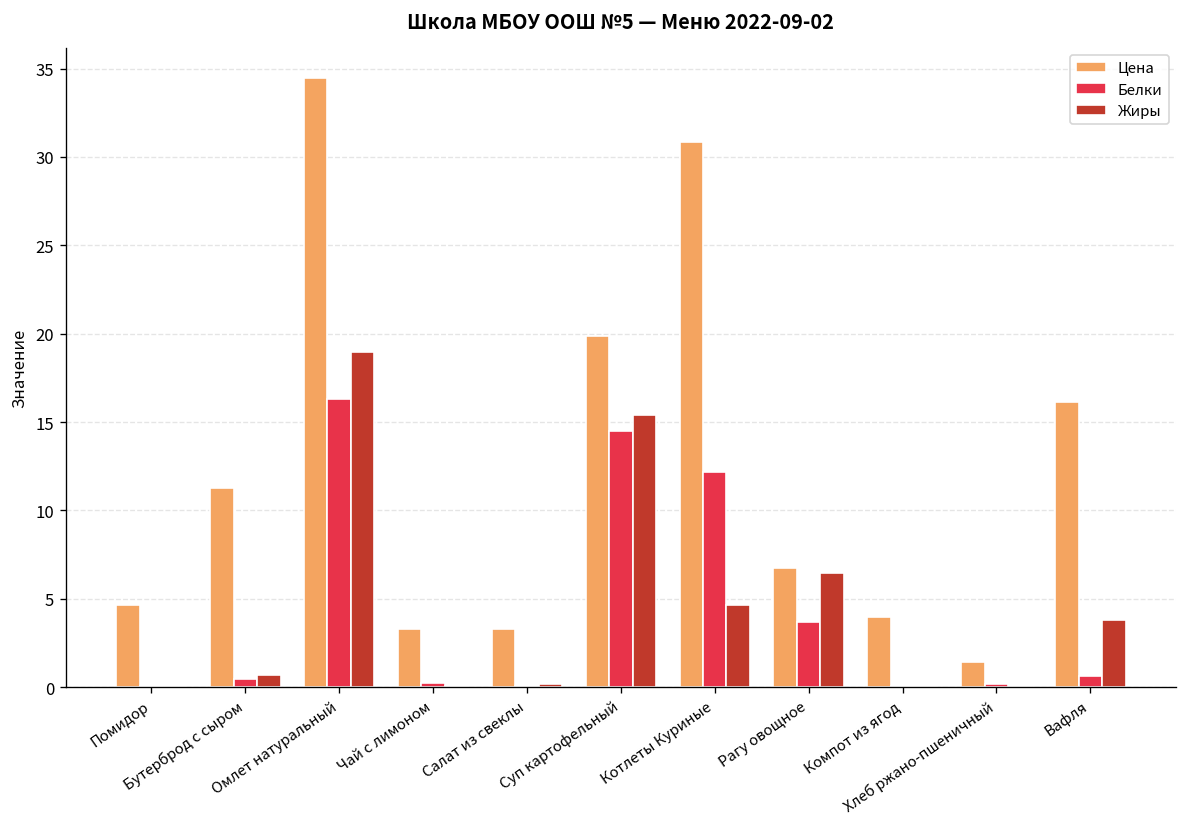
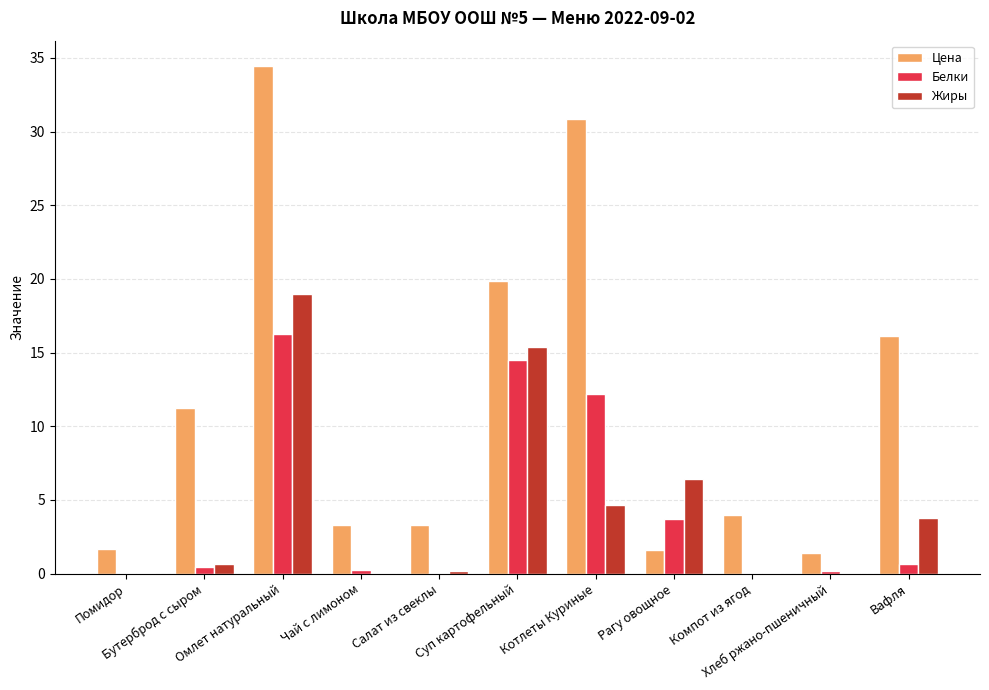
  {
    "Цена": {
-     "Помидор": 4.6,
+     "Помидор": 1.7,
      "Бутерброд с сыром": 11.3,
      "Омлет натуральный": 34.5,
      "Чай с лимоном": 3.3,
      "Салат из свеклы": 3.3,
      "Суп картофельный": 19.9,
      "Котлеты Куриные": 30.9,
-     "Рагу овощное": 6.8,
+     "Рагу овощное": 1.6,
      "Компот из ягод": 4.0,
      "Хлеб ржано-пшеничный": 1.4,
      "Вафля": 16.1
    }
  }
